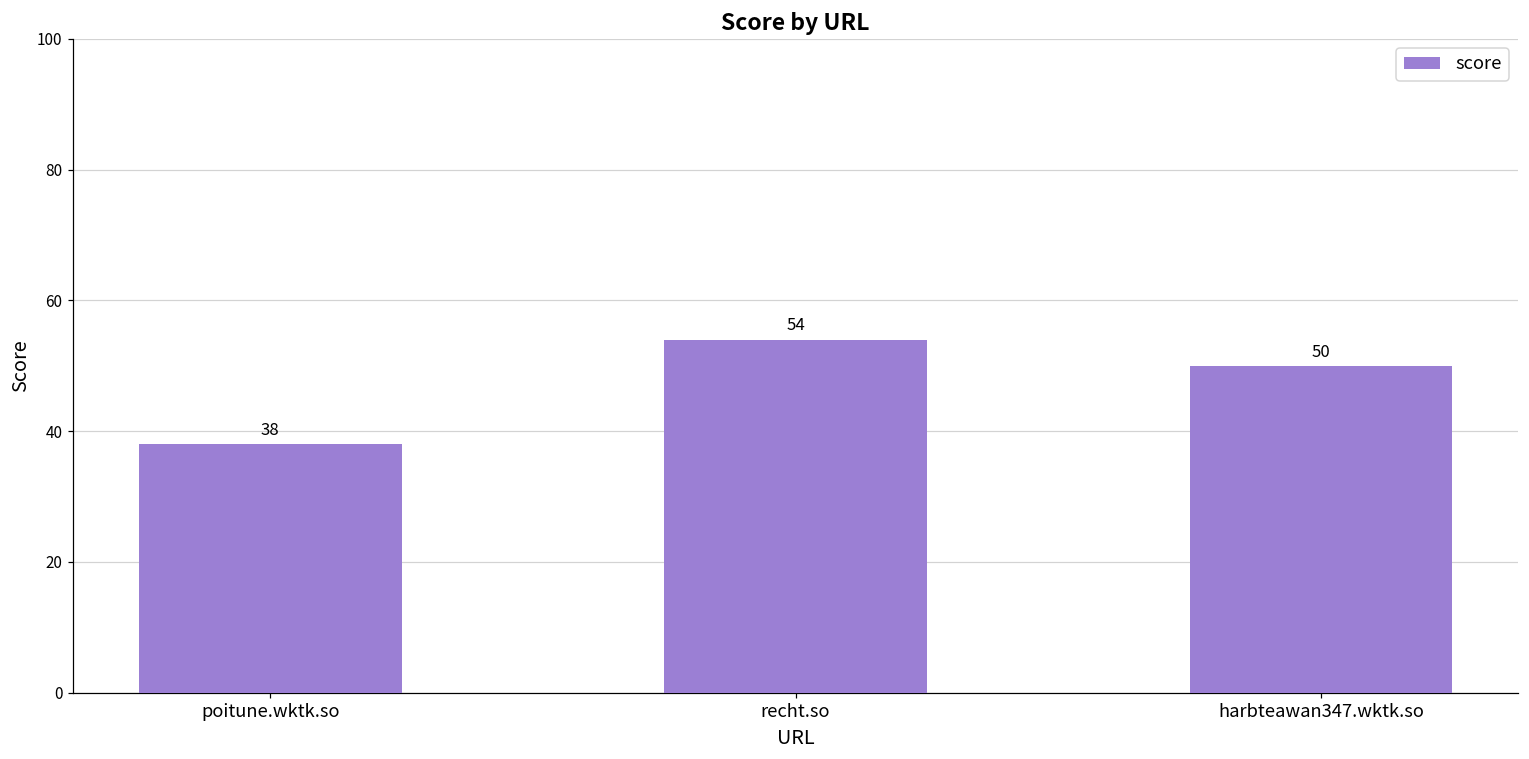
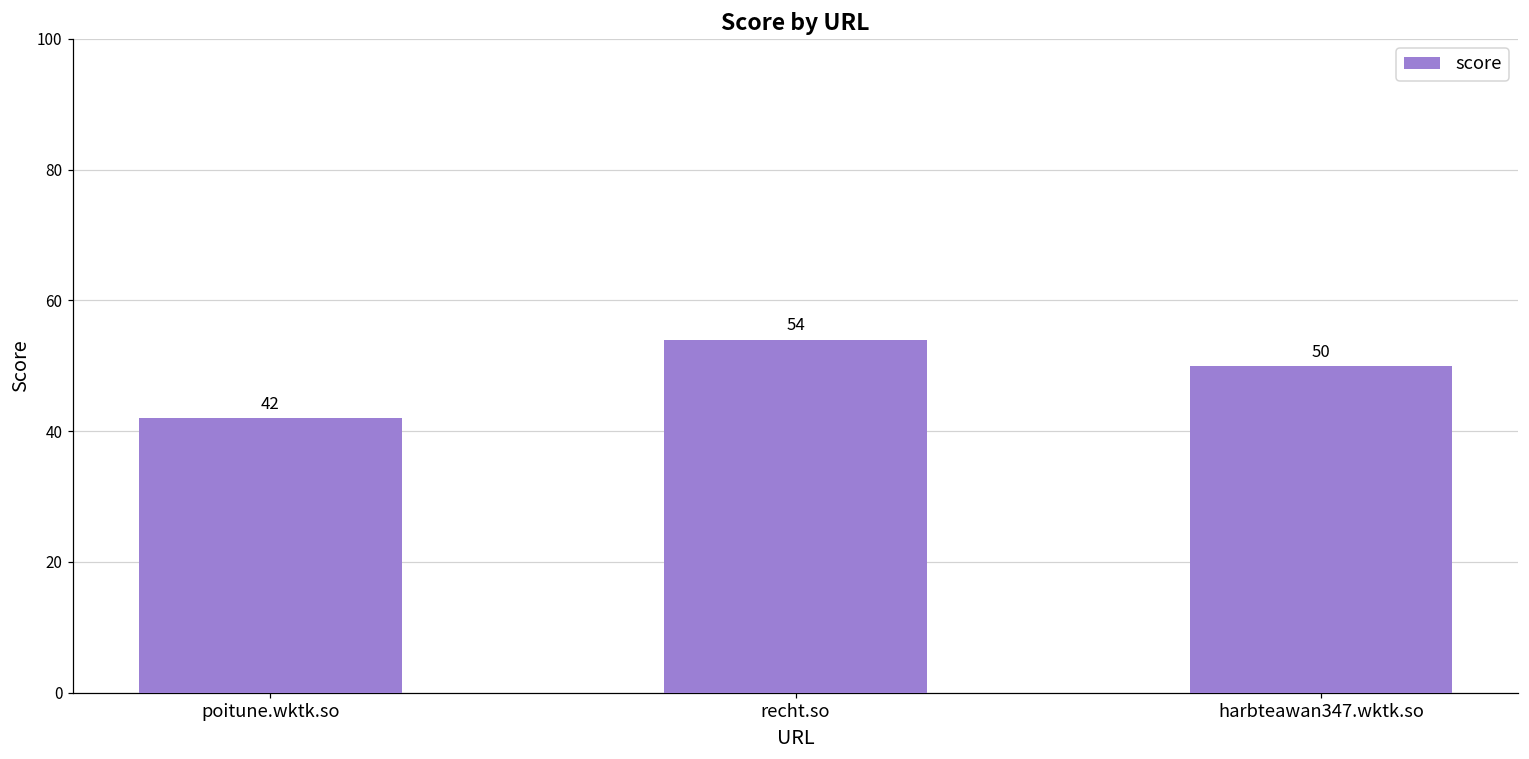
  {
-   "poitune.wktk.so": 38,
+   "poitune.wktk.so": 42,
    "recht.so": 54,
    "harbteawan347.wktk.so": 50
  }
